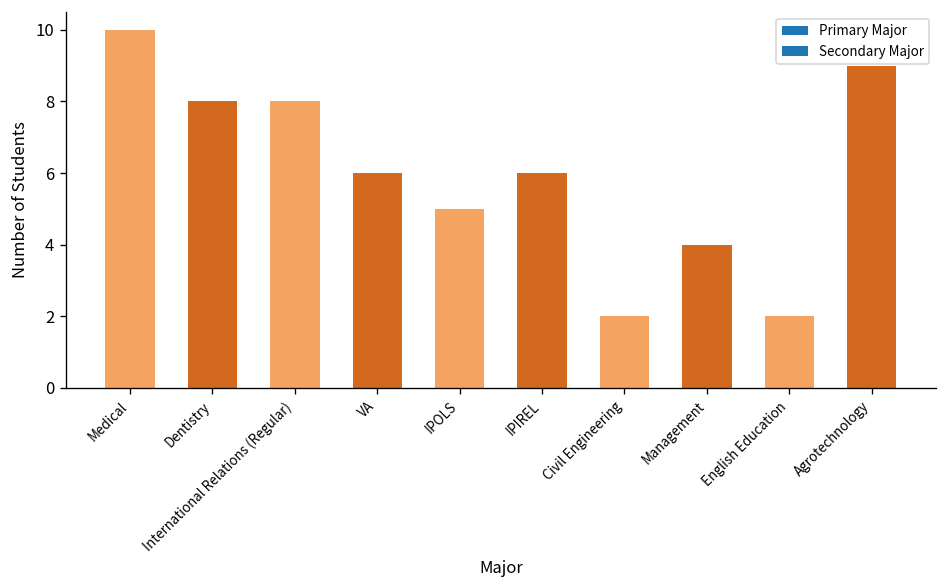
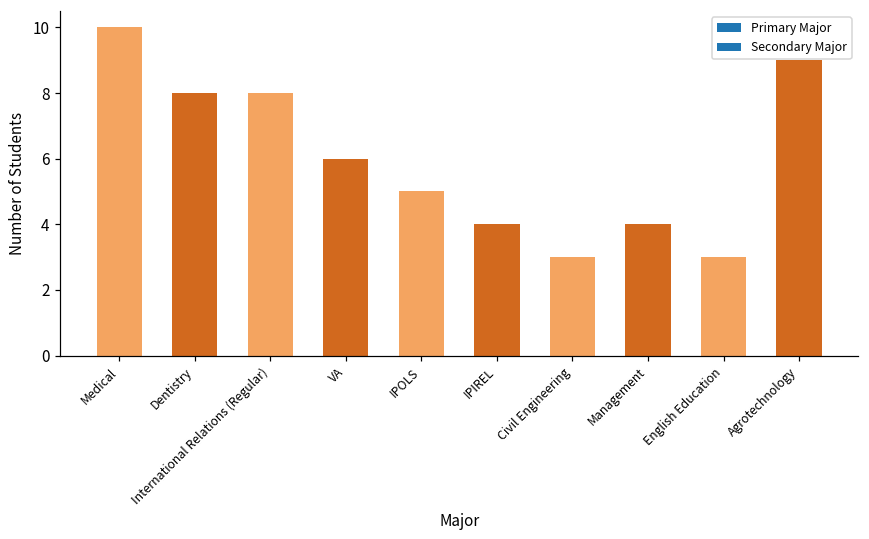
  {
    "Medical": 10,
    "Dentistry": 8,
    "International Relations (Regular)": 8,
    "VA": 6,
    "IPOLS": 5,
-   "IPIREL": 6,
-   "Civil Engineering": 2,
+   "IPIREL": 4,
+   "Civil Engineering": 3,
    "Management": 4,
-   "English Education": 2,
+   "English Education": 3,
    "Agrotechnology": 9
  }
